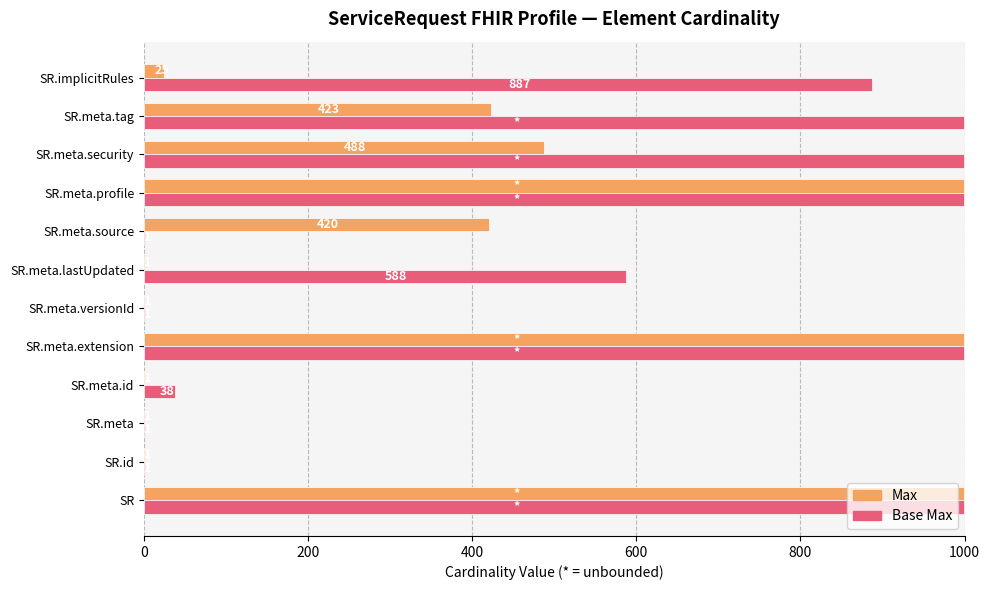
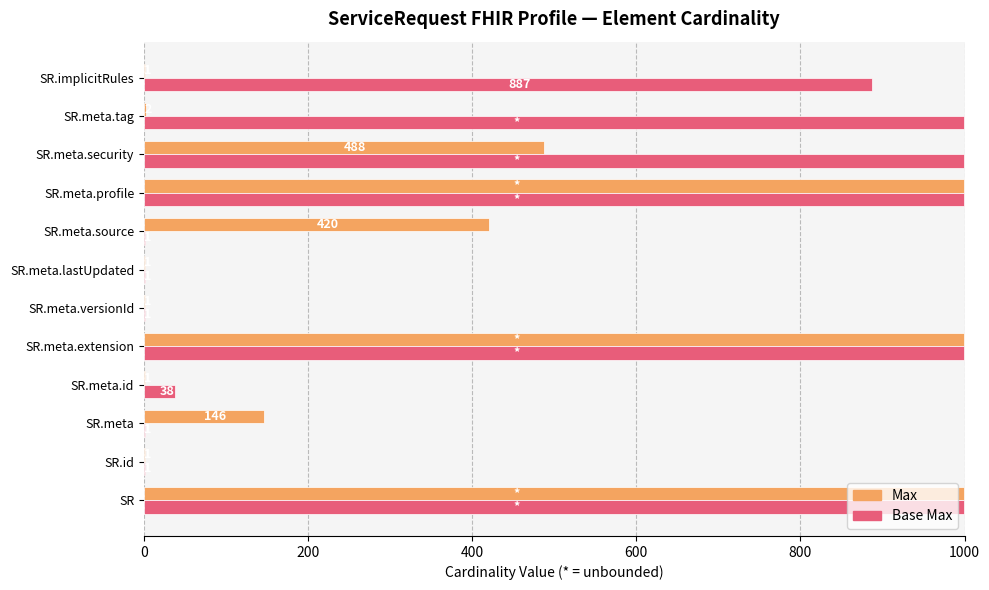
  {
    "Max": {
-     "SR.implicitRules": 30,
-     "SR.meta.tag": 420,
+     "SR.implicitRules": 0,
+     "SR.meta.tag": 0,
      "SR.meta.profile": 1000,
      "SR.meta.extension": 1000,
-     "SR.meta": 0,
+     "SR.meta": 150,
      "SR": 1000
    },
    "Base Max": {
      "SR.meta.tag": 1000,
      "SR.meta.security": 1000,
      "SR.meta.profile": 1000,
-     "SR.meta.lastUpdated": 590,
+     "SR.meta.lastUpdated": 0,
      "SR.meta.extension": 1000,
      "SR": 1000
    }
  }
